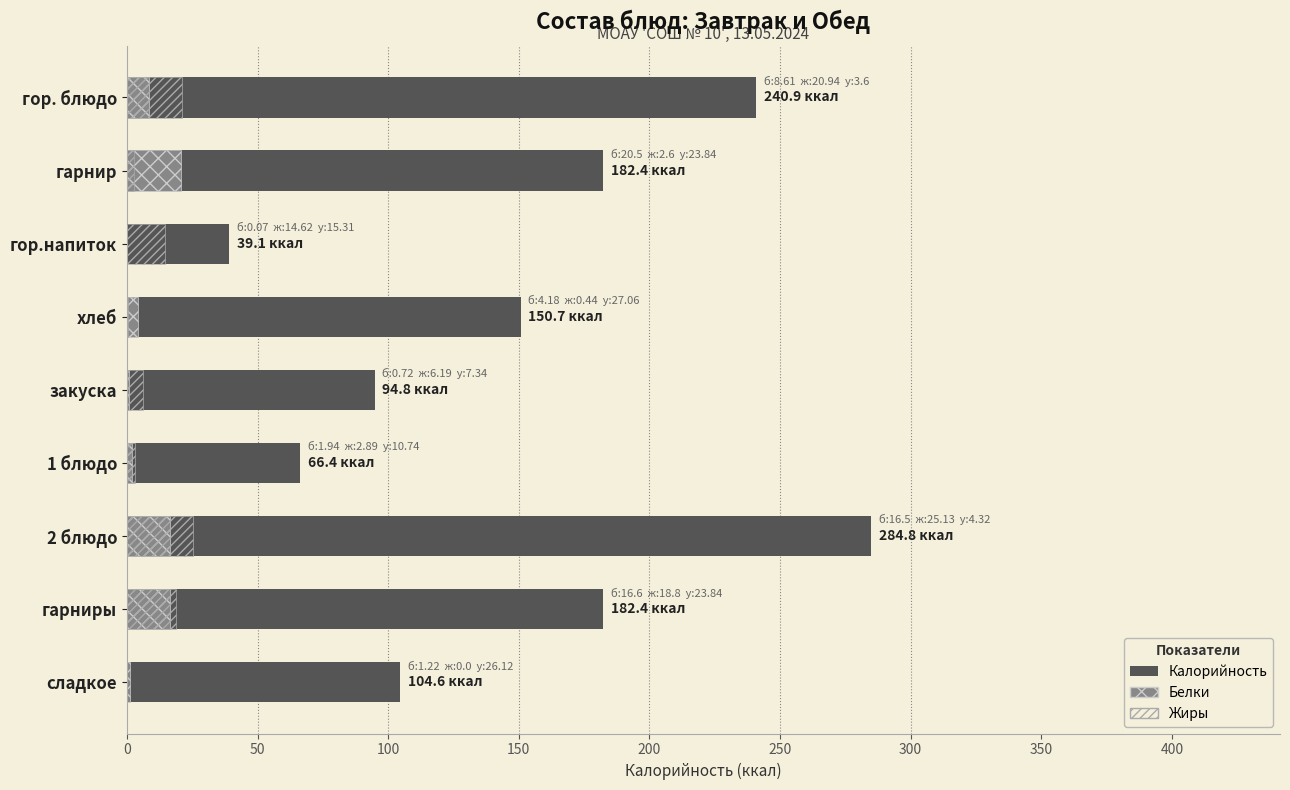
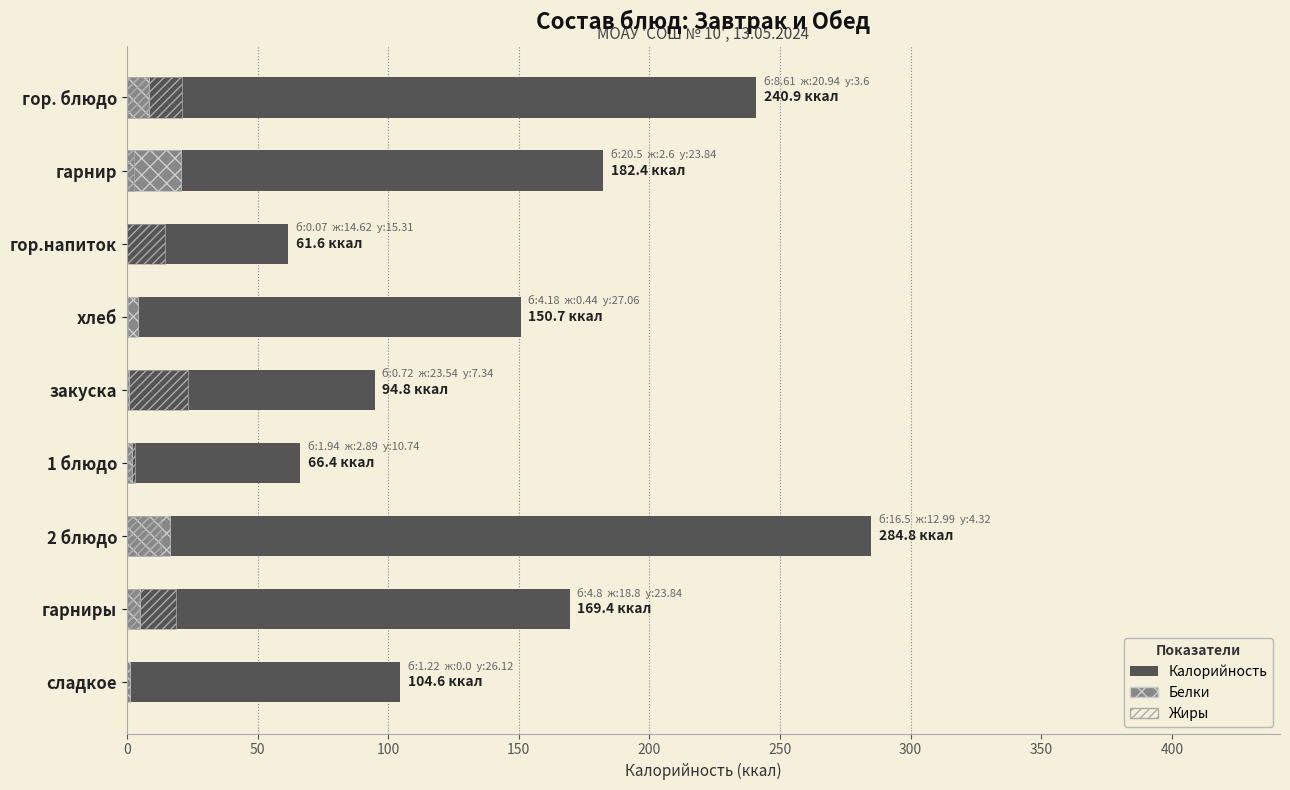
  {
    "Калорийность": {
      "гор. блюдо": 240.9,
      "гарнир": 182.4,
-     "гор.напиток": 39.1,
+     "гор.напиток": 61.6,
      "хлеб": 150.7,
      "закуска": 94.8,
      "1 блюдо": 66.4,
      "2 блюдо": 284.8,
-     "гарниры": 182.4,
+     "гарниры": 169.4,
      "сладкое": 104.6
    },
    "Белки": {
-     "гарниры": 16.6
+     "гарниры": 4.8
    },
    "Жиры": {
-     "закуска": 6.19,
-     "2 блюдо": 25.13
+     "закуска": 23.54,
+     "2 блюдо": 12.99
    }
  }
